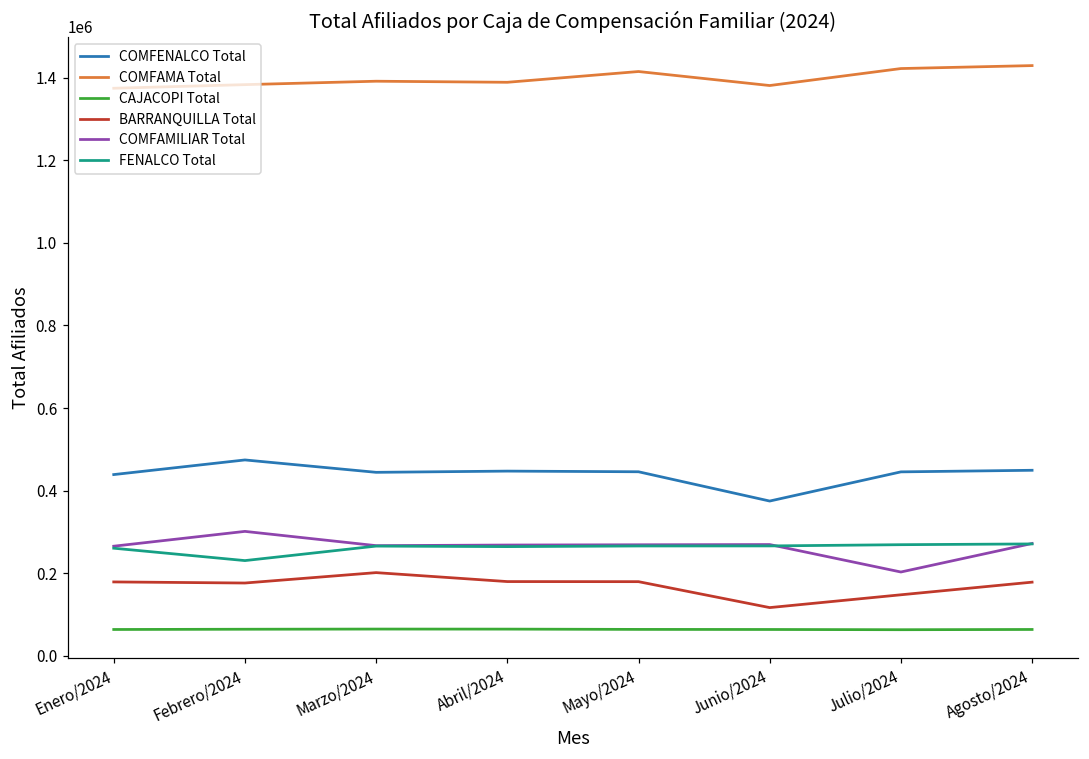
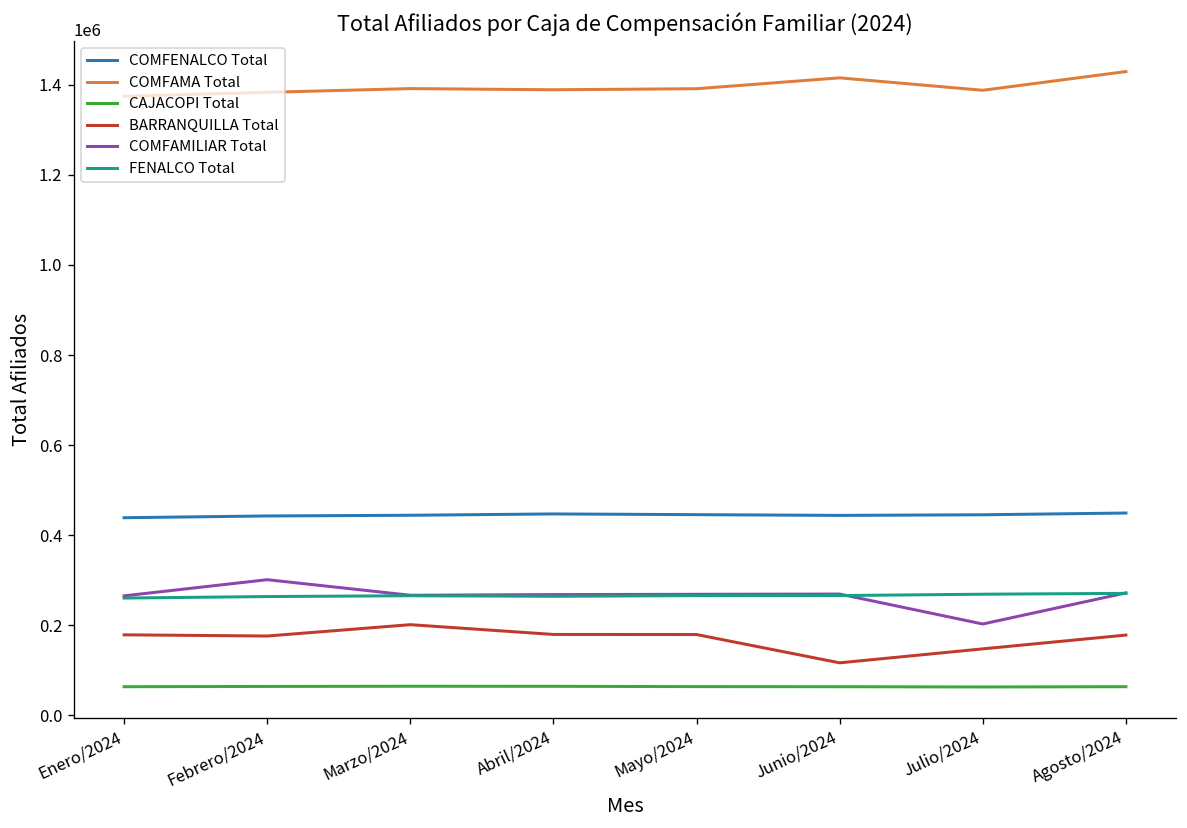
  {
    "COMFENALCO Total": {
      "Enero/2024": 440000,
-     "Febrero/2024": 470000,
+     "Febrero/2024": 440000,
      "Marzo/2024": 440000,
      "Abril/2024": 450000,
      "Mayo/2024": 450000,
-     "Junio/2024": 370000,
+     "Junio/2024": 440000,
      "Julio/2024": 450000,
      "Agosto/2024": 450000
    },
    "COMFAMA Total": {
      "Marzo/2024": 1390000,
      "Abril/2024": 1390000,
-     "Mayo/2024": 1420000,
-     "Junio/2024": 1380000,
-     "Julio/2024": 1420000,
+     "Mayo/2024": 1390000,
+     "Junio/2024": 1420000,
+     "Julio/2024": 1390000,
      "Agosto/2024": 1430000
    },
    "CAJACOPI Total": {
      "Enero/2024": 60000,
      "Febrero/2024": 60000,
      "Marzo/2024": 60000,
      "Abril/2024": 60000,
      "Mayo/2024": 60000,
      "Junio/2024": 60000,
      "Julio/2024": 60000,
      "Agosto/2024": 60000
    },
    "BARRANQUILLA Total": {
      "Enero/2024": 180000,
      "Febrero/2024": 180000,
      "Marzo/2024": 200000,
      "Abril/2024": 180000,
      "Mayo/2024": 180000,
      "Junio/2024": 120000,
      "Julio/2024": 150000,
      "Agosto/2024": 180000
    },
    "COMFAMILIAR Total": {
      "Febrero/2024": 300000,
      "Julio/2024": 200000
    },
    "FENALCO Total": {
-     "Febrero/2024": 230000,
+     "Febrero/2024": 260000,
      "Julio/2024": 270000
    }
  }
